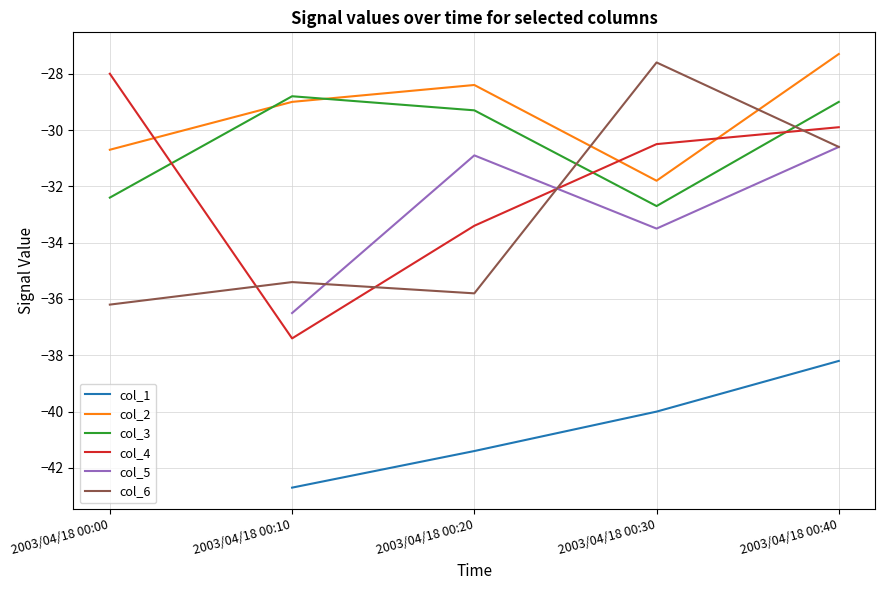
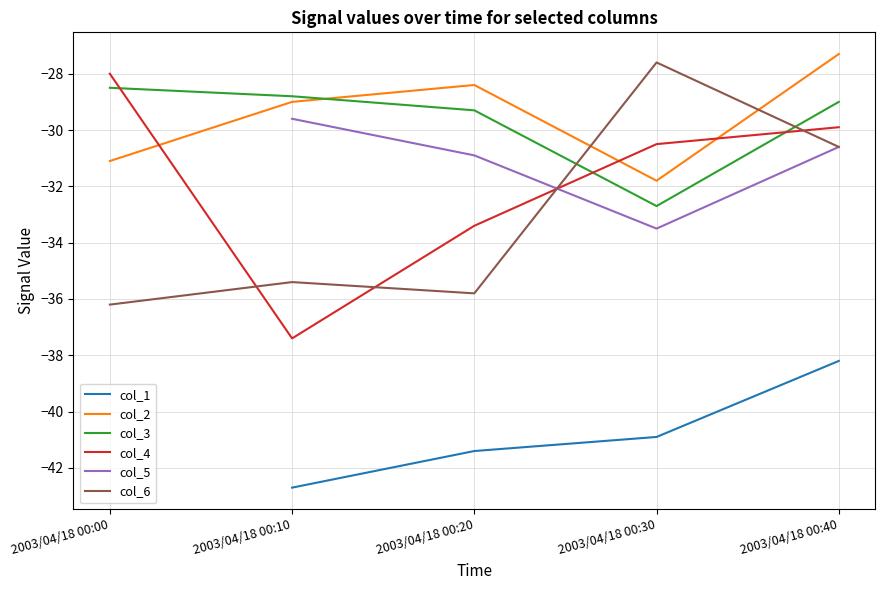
  {
    "col_1": {
      "2003/04/18 00:10": -42.7,
      "2003/04/18 00:20": -41.4,
-     "2003/04/18 00:30": -40.0,
+     "2003/04/18 00:30": -40.9,
      "2003/04/18 00:40": -38.2
    },
    "col_2": {
-     "2003/04/18 00:00": -30.7,
+     "2003/04/18 00:00": -31.1,
      "2003/04/18 00:10": -29.0,
      "2003/04/18 00:20": -28.4,
      "2003/04/18 00:30": -31.8,
      "2003/04/18 00:40": -27.3
    },
    "col_3": {
-     "2003/04/18 00:00": -32.4,
+     "2003/04/18 00:00": -28.5,
      "2003/04/18 00:10": -28.8,
      "2003/04/18 00:20": -29.3,
      "2003/04/18 00:30": -32.7,
      "2003/04/18 00:40": -29.0
    },
    "col_4": {
      "2003/04/18 00:00": -28.0,
      "2003/04/18 00:10": -37.4,
      "2003/04/18 00:20": -33.4,
      "2003/04/18 00:30": -30.5,
      "2003/04/18 00:40": -29.9
    },
    "col_5": {
-     "2003/04/18 00:10": -36.5,
+     "2003/04/18 00:10": -29.6,
      "2003/04/18 00:20": -30.9,
      "2003/04/18 00:30": -33.5
    },
    "col_6": {
      "2003/04/18 00:00": -36.2,
      "2003/04/18 00:10": -35.4,
      "2003/04/18 00:20": -35.8,
      "2003/04/18 00:30": -27.6
    }
  }
